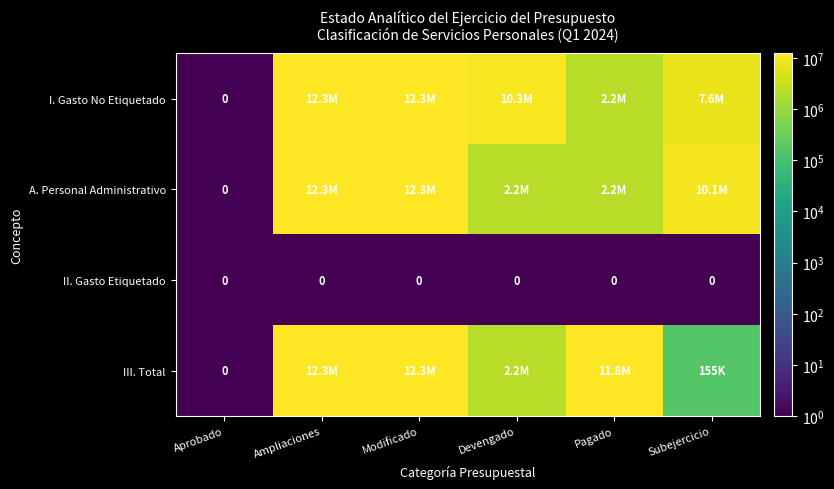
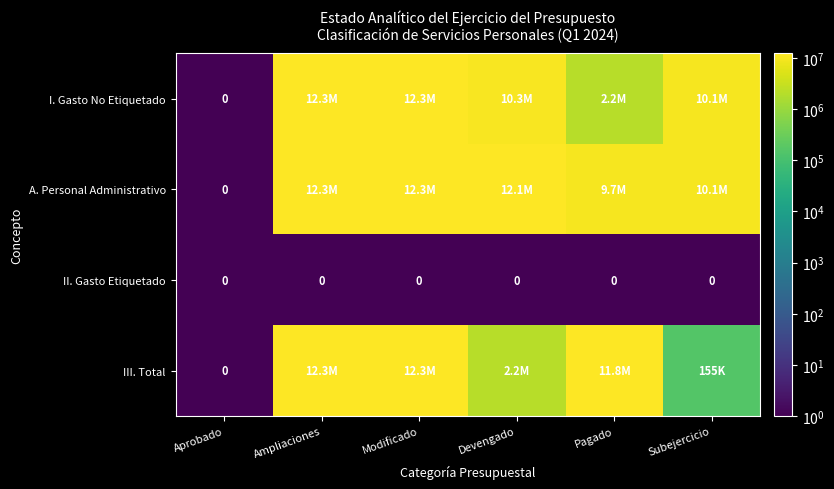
  {
    "I. Gasto No Etiquetado": {
      "Aprobado": "0",
      "Ampliaciones": "12.3M",
      "Modificado": "12.3M",
      "Devengado": "10.3M",
      "Pagado": "2.2M",
-     "Subejercicio": "7.6M"
+     "Subejercicio": "10.1M"
    },
    "A. Personal Administrativo": {
      "Aprobado": "0",
      "Ampliaciones": "12.3M",
      "Modificado": "12.3M",
-     "Devengado": "2.2M",
-     "Pagado": "2.2M",
+     "Devengado": "12.1M",
+     "Pagado": "9.7M",
      "Subejercicio": "10.1M"
    },
    "II. Gasto Etiquetado": {
      "Aprobado": "0",
      "Ampliaciones": "0",
      "Modificado": "0",
      "Devengado": "0",
      "Pagado": "0",
      "Subejercicio": "0"
    },
    "III. Total": {
      "Aprobado": "0",
      "Ampliaciones": "12.3M",
      "Modificado": "12.3M",
      "Devengado": "2.2M",
      "Pagado": "11.8M",
      "Subejercicio": "155K"
    }
  }
